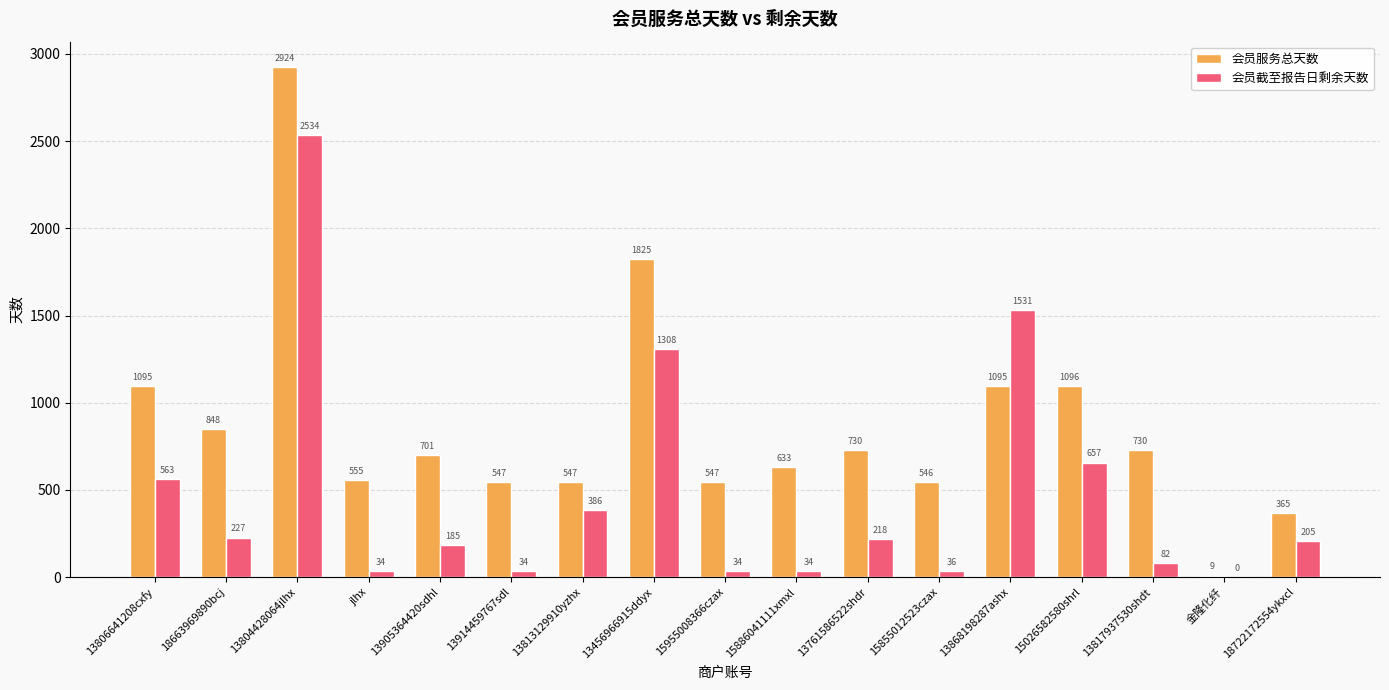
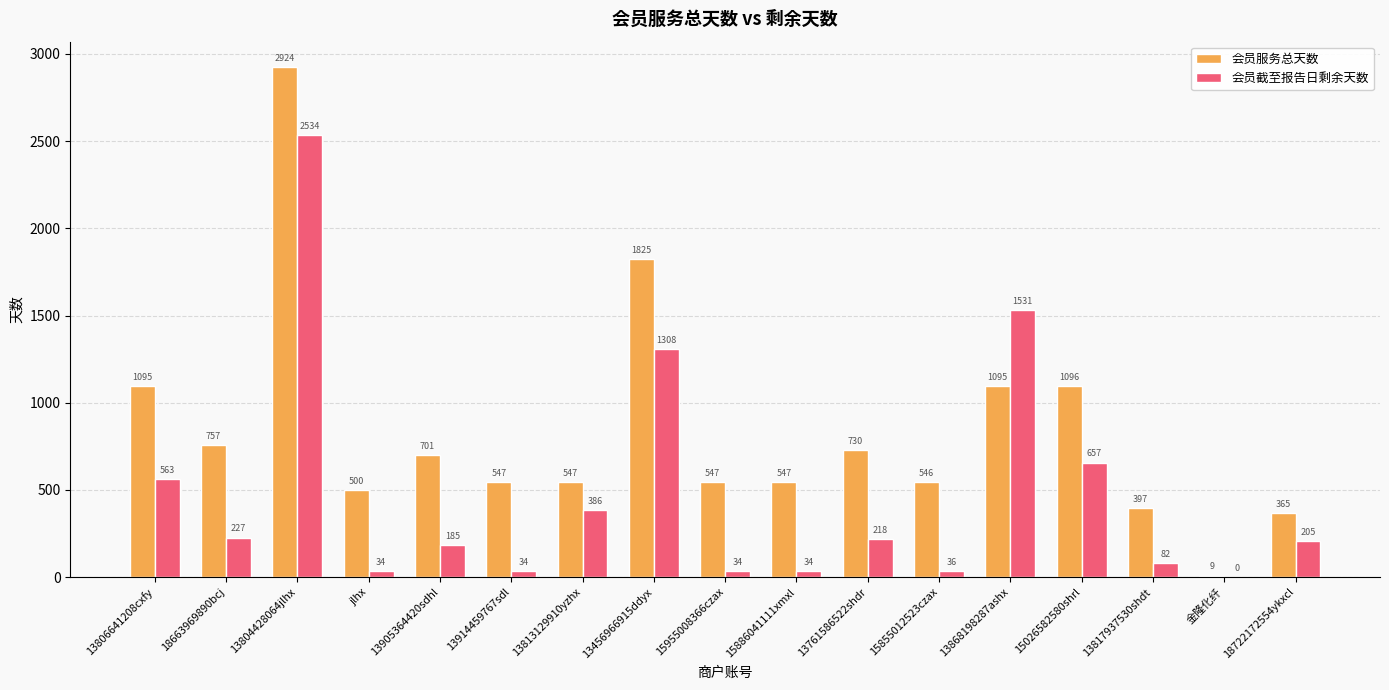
  {
    "会员服务总天数": {
      "13806641208cxfy": 1095,
-     "18663969890bcj": 848,
+     "18663969890bcj": 757,
      "13804428064jlhx": 2924,
-     "jlhx": 555,
+     "jlhx": 500,
      "13905364420sdhl": 701,
      "13914459767sdl": 547,
      "13813129910yzhx": 547,
      "13456966915ddyx": 1825,
      "15955008366czax": 547,
-     "15886041111xmxl": 633,
+     "15886041111xmxl": 547,
      "13761586522shdr": 730,
      "15855012523czax": 546,
      "13868198287ashx": 1095,
      "15026582580shrl": 1096,
-     "13817937530shdt": 730,
+     "13817937530shdt": 397,
      "金隆化纤": 9,
      "18722172554ykxcl": 365
    },
    "会员截至报告日剩余天数": {
      "13806641208cxfy": 563,
      "18663969890bcj": 227,
      "13804428064jlhx": 2534,
      "jlhx": 34,
      "13905364420sdhl": 185,
      "13914459767sdl": 34,
      "13813129910yzhx": 386,
      "13456966915ddyx": 1308,
      "15955008366czax": 34,
      "15886041111xmxl": 34,
      "13761586522shdr": 218,
      "15855012523czax": 36,
      "13868198287ashx": 1531,
      "15026582580shrl": 657,
      "13817937530shdt": 82,
      "金隆化纤": 0,
      "18722172554ykxcl": 205
    }
  }
